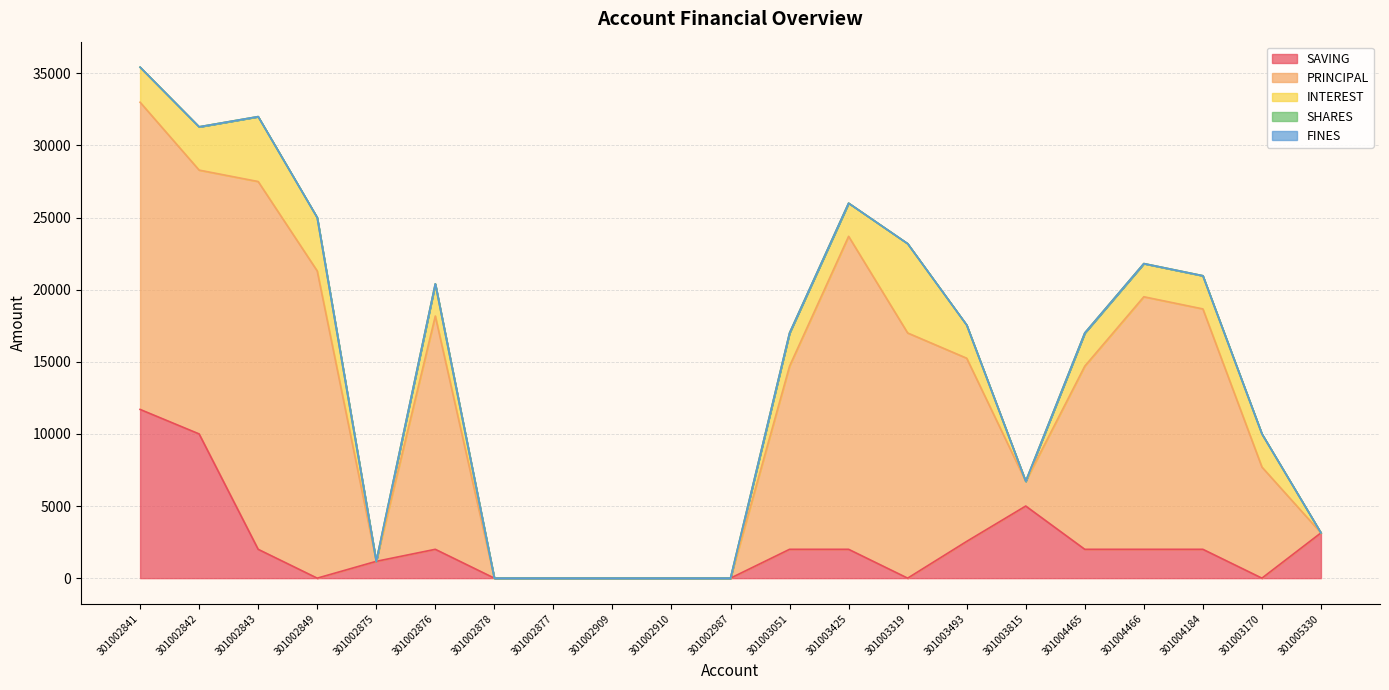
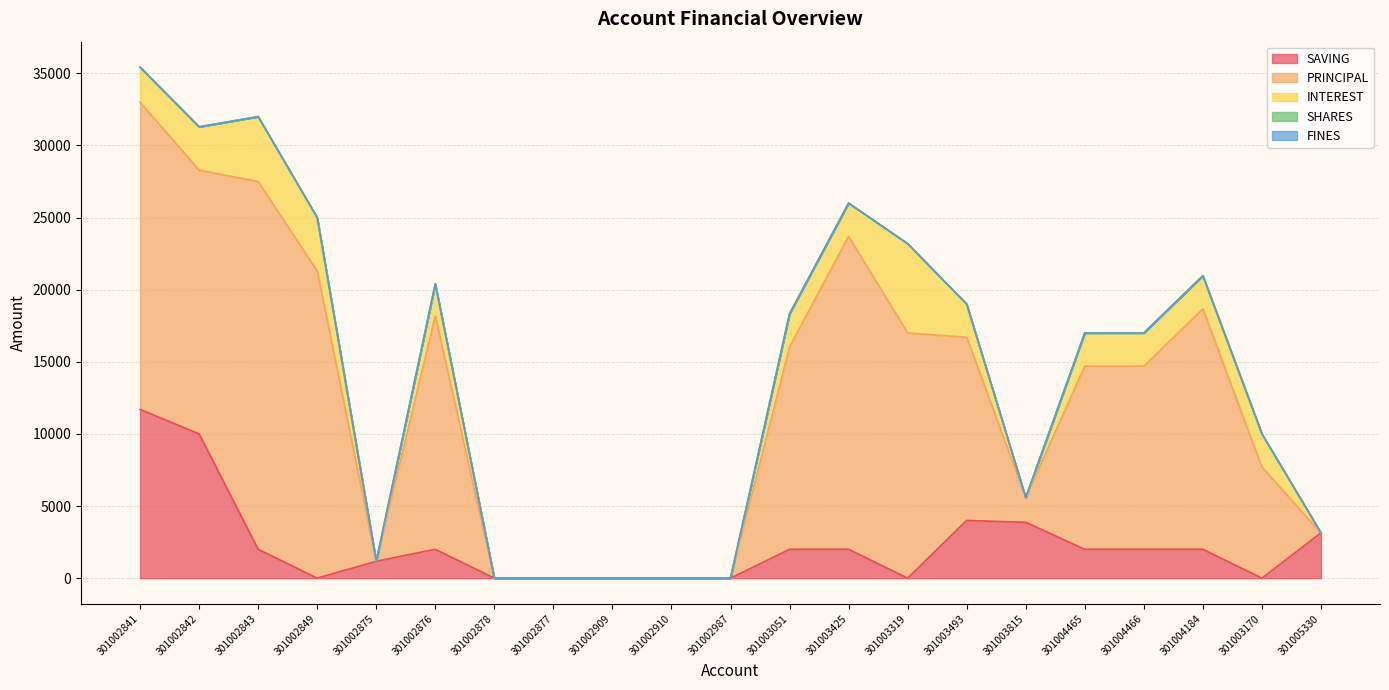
  {
    "SAVING": {
      "301002841": 11700,
      "301002842": 10000,
      "301002843": 2000,
      "301002849": 0,
      "301002876": 2000,
      "301003051": 2000,
      "301003425": 2000,
      "301003319": 0,
-     "301003493": 2500,
-     "301003815": 5000,
+     "301003493": 4000,
+     "301003815": 3900,
      "301004465": 2000,
      "301004466": 2000,
      "301004184": 2000,
      "301003170": 0
    },
    "PRINCIPAL": {
      "301002841": 21300,
      "301002842": 18300,
      "301002843": 25500,
      "301002849": 21300,
      "301002876": 16200,
-     "301003051": 12700,
+     "301003051": 14000,
      "301003425": 21700,
      "301003319": 17000,
      "301003493": 12700,
      "301004465": 12700,
-     "301004466": 17500,
+     "301004466": 12700,
      "301004184": 16700,
      "301003170": 7700
    }
  }
